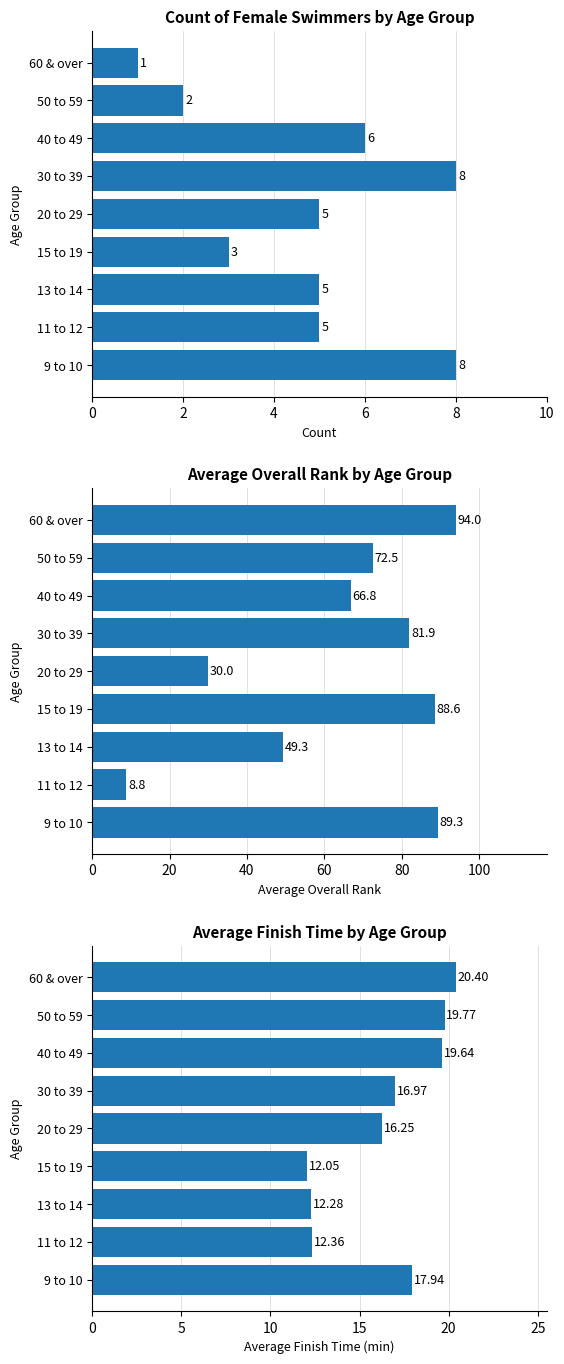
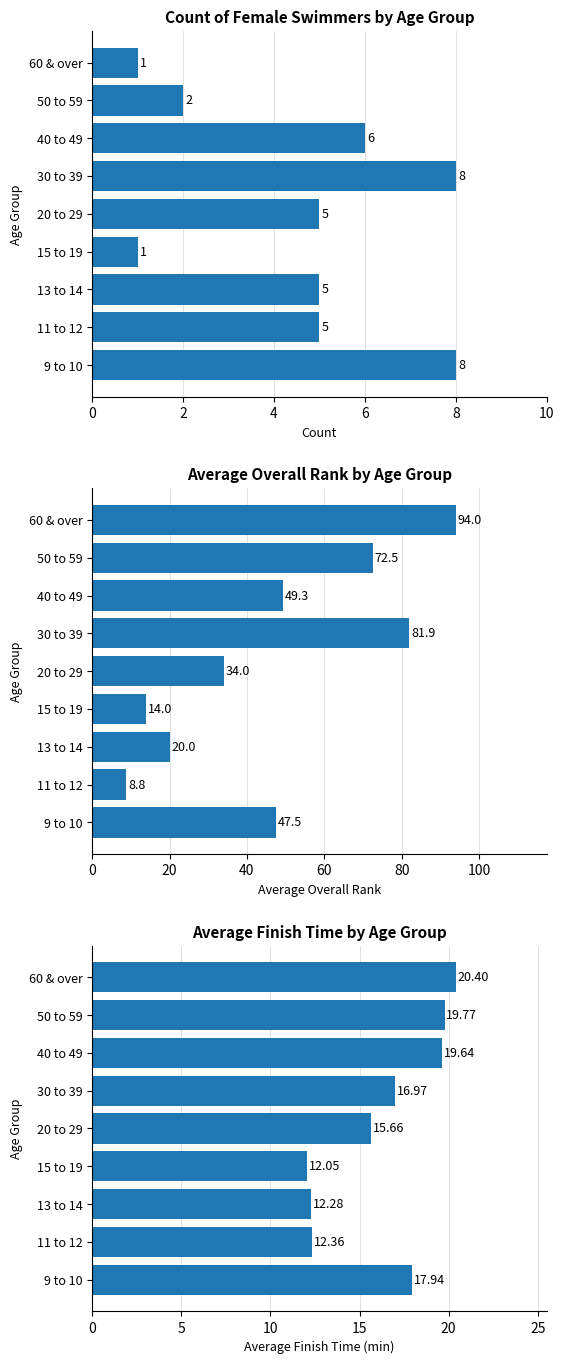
  {
    "Count of Female Swimmers by Age Group": {
      "60 & over": 1,
      "50 to 59": 2,
      "40 to 49": 6,
      "30 to 39": 8,
      "20 to 29": 5,
-     "15 to 19": 3,
+     "15 to 19": 1,
      "13 to 14": 5,
      "11 to 12": 5,
      "9 to 10": 8
    },
    "Average Overall Rank by Age Group": {
      "60 & over": 94.0,
      "50 to 59": 72.5,
-     "40 to 49": 66.8,
+     "40 to 49": 49.3,
      "30 to 39": 81.9,
-     "20 to 29": 30.0,
-     "15 to 19": 88.6,
-     "13 to 14": 49.3,
+     "20 to 29": 34.0,
+     "15 to 19": 14.0,
+     "13 to 14": 20.0,
      "11 to 12": 8.8,
-     "9 to 10": 89.3
+     "9 to 10": 47.5
    },
    "Average Finish Time by Age Group": {
      "60 & over": 20.40,
      "50 to 59": 19.77,
      "40 to 49": 19.64,
      "30 to 39": 16.97,
-     "20 to 29": 16.25,
+     "20 to 29": 15.66,
      "15 to 19": 12.05,
      "13 to 14": 12.28,
      "11 to 12": 12.36,
      "9 to 10": 17.94
    }
  }
